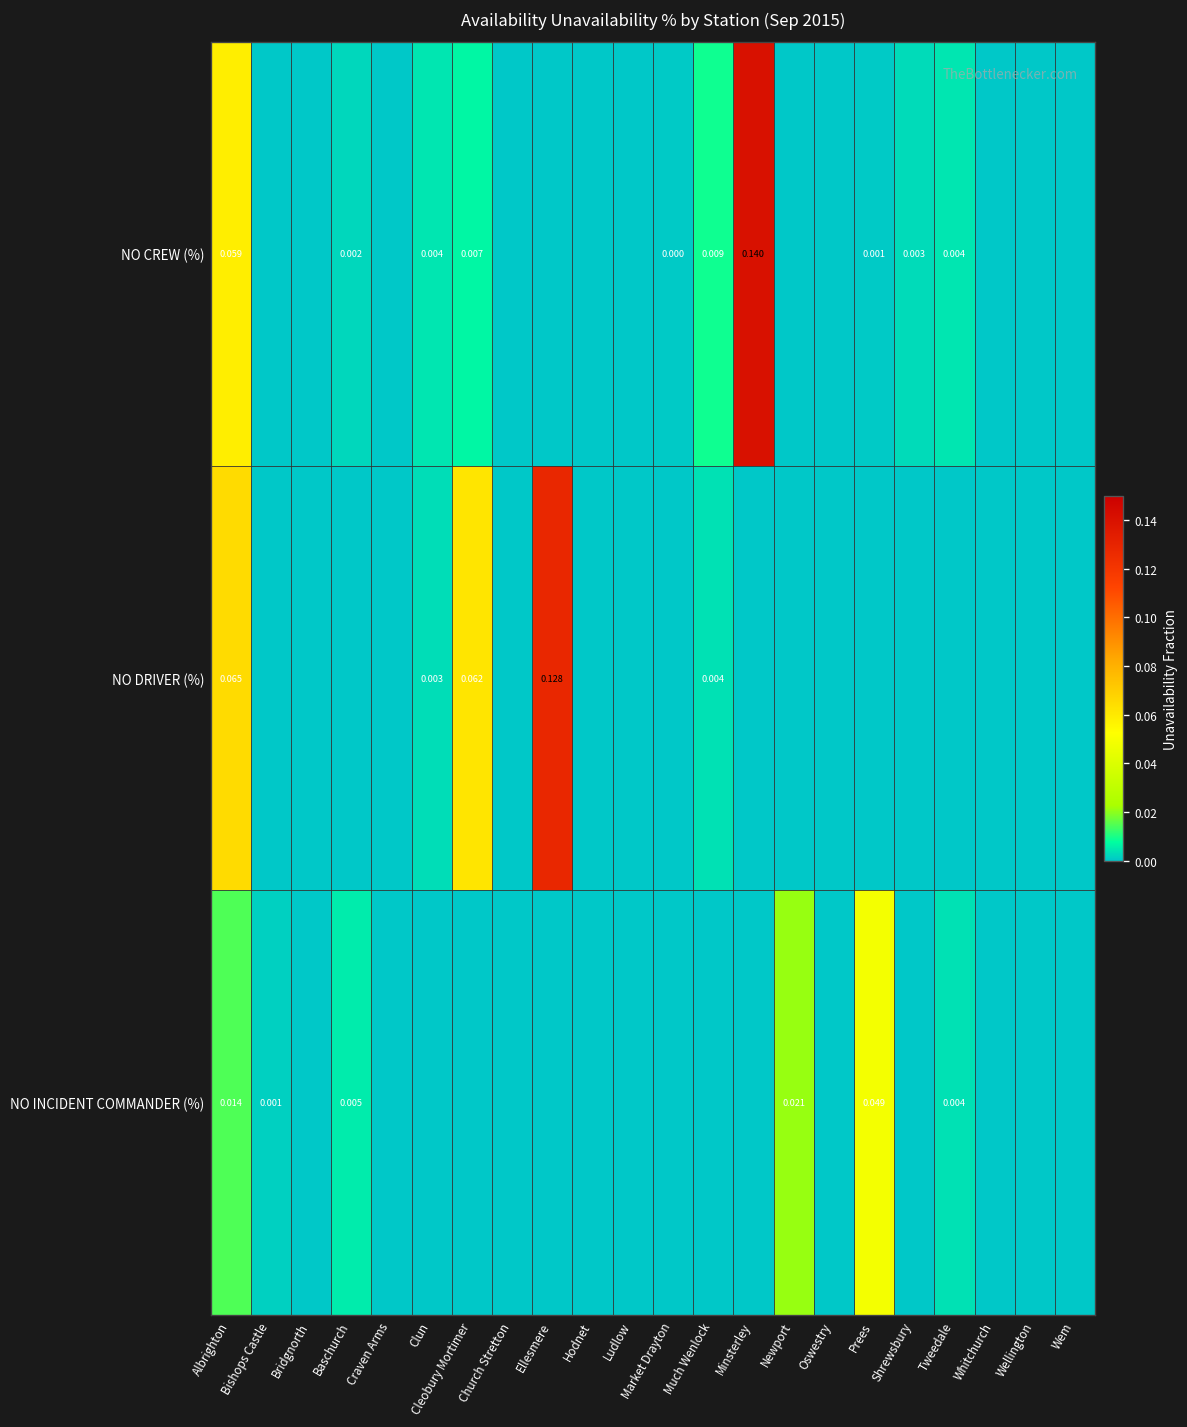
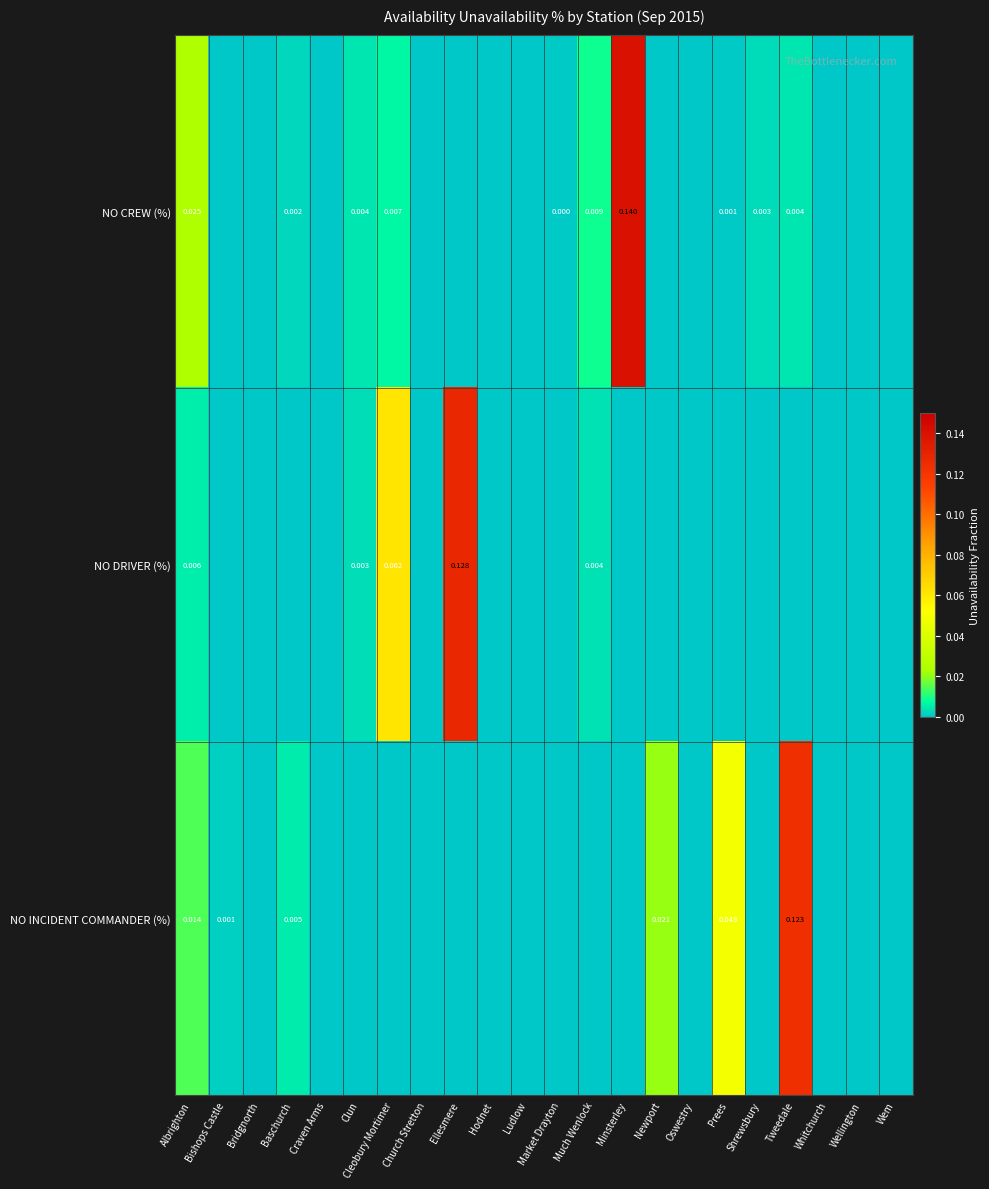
  {
    "NO CREW (%)": {
-     "Albrighton": 0.059,
+     "Albrighton": 0.025,
      "Baschurch": 0.002,
      "Clun": 0.004,
      "Cleobury Mortimer": 0.007,
      "Market Drayton": 0.000,
      "Much Wenlock": 0.009,
      "Minsterley": 0.140,
      "Prees": 0.001,
      "Shrewsbury": 0.003,
      "Tweedale": 0.004
    },
    "NO DRIVER (%)": {
-     "Albrighton": 0.065,
+     "Albrighton": 0.006,
      "Clun": 0.003,
      "Cleobury Mortimer": 0.062,
      "Ellesmere": 0.128,
      "Much Wenlock": 0.004
    },
    "NO INCIDENT COMMANDER (%)": {
      "Albrighton": 0.014,
      "Bishops Castle": 0.001,
      "Baschurch": 0.005,
      "Newport": 0.021,
      "Prees": 0.049,
-     "Tweedale": 0.004
+     "Tweedale": 0.123
    }
  }
